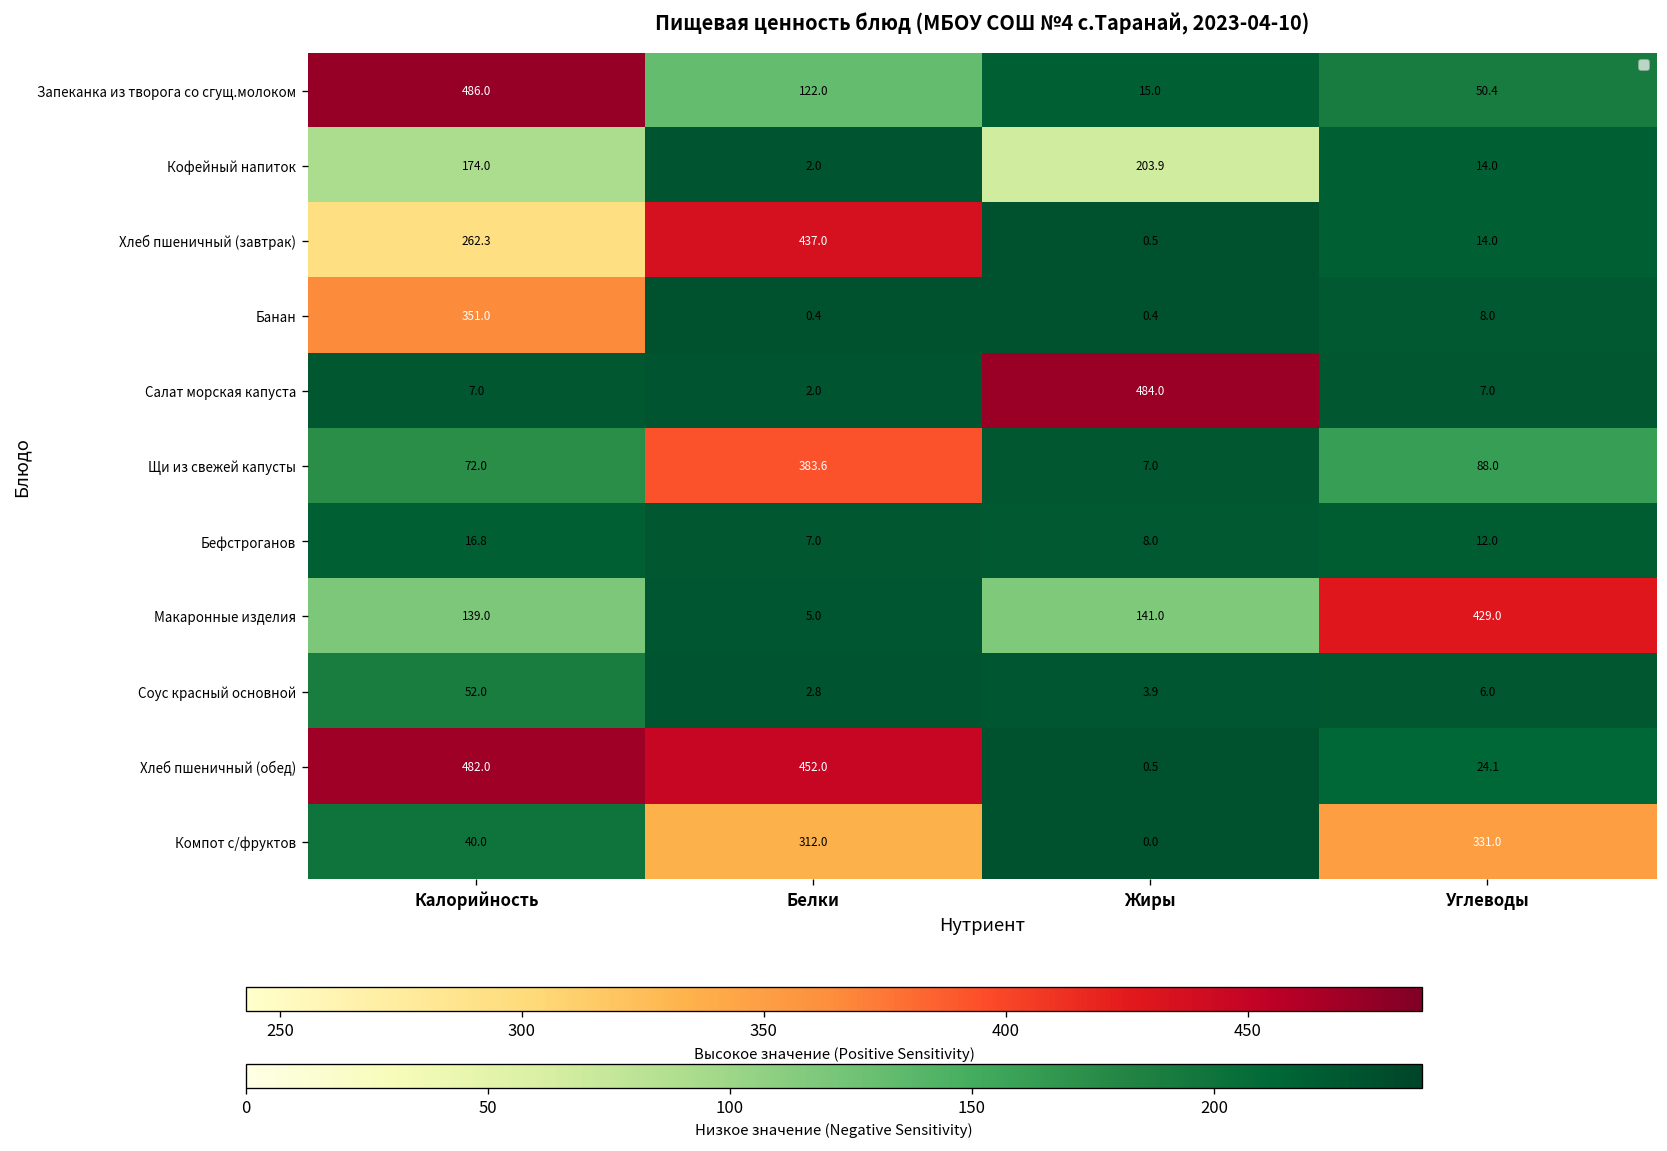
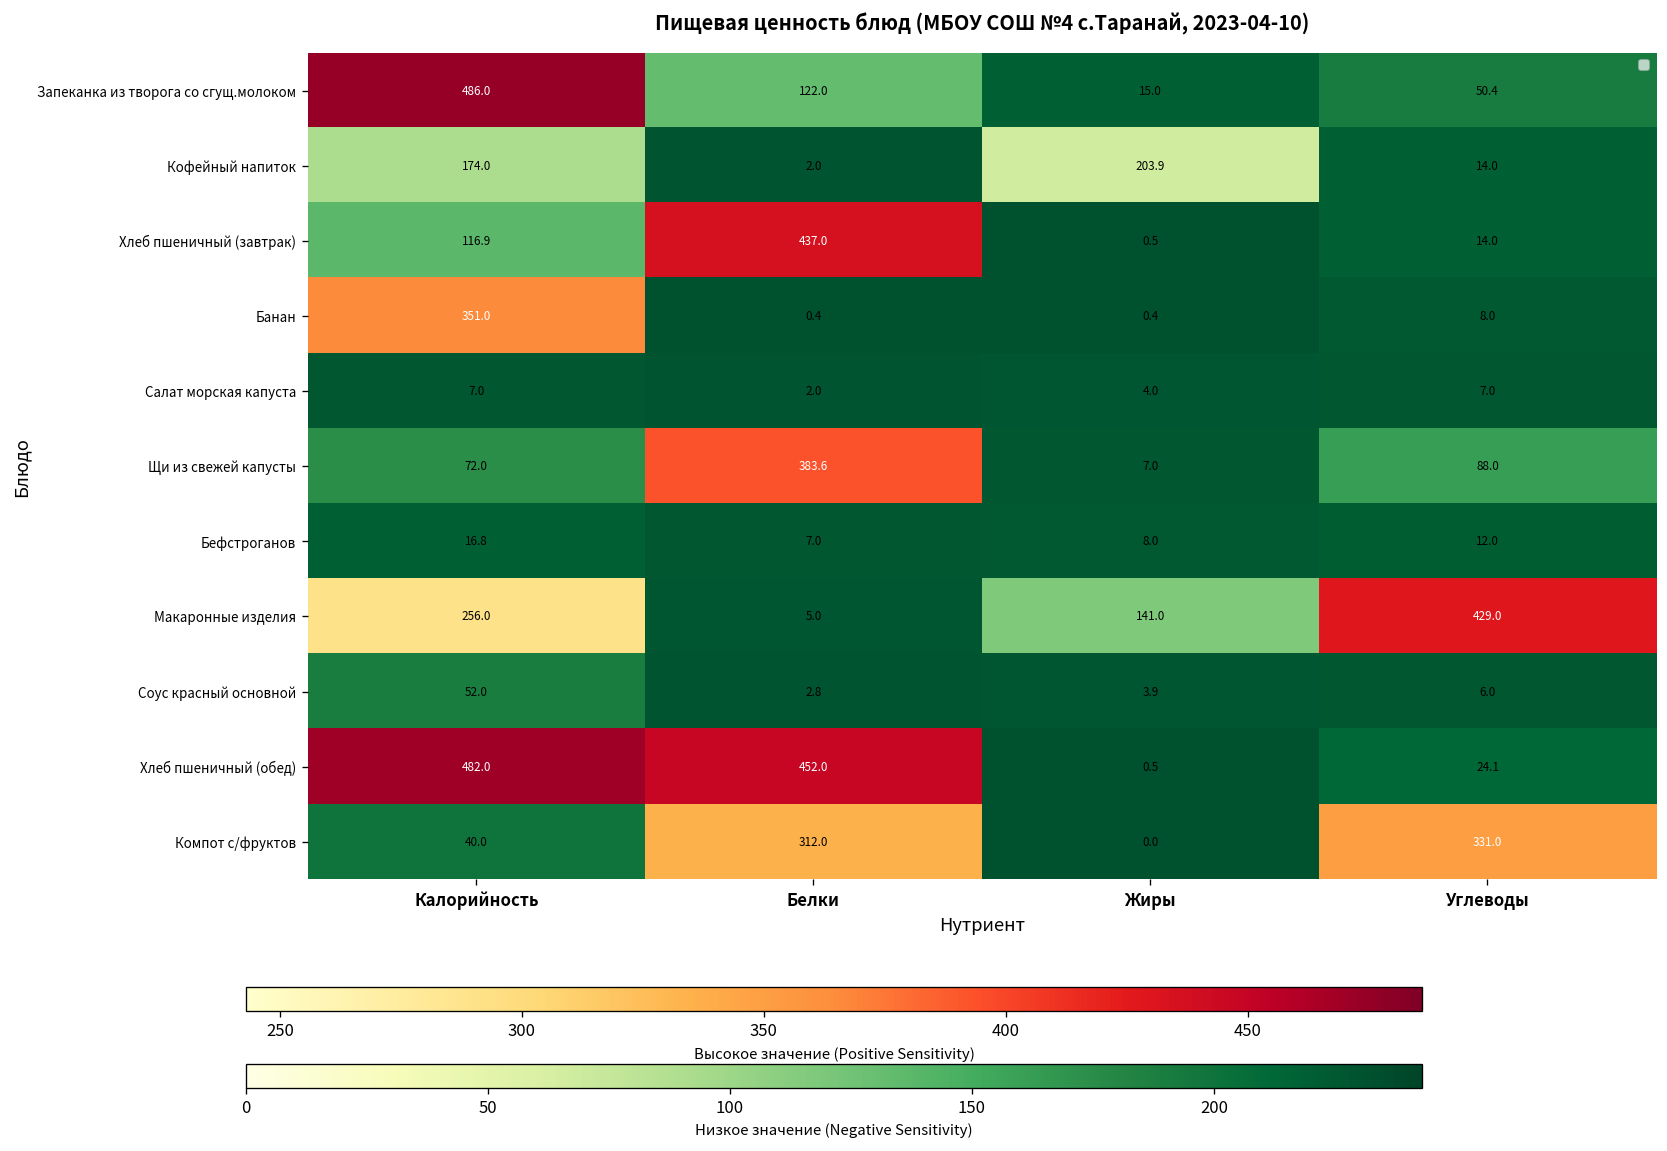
  {
    "Запеканка из творога со сгущ.молоком": {
      "Калорийность": 486.0,
      "Белки": 122.0,
      "Жиры": 15.0,
      "Углеводы": 50.4
    },
    "Кофейный напиток": {
      "Калорийность": 174.0,
      "Белки": 2.0,
      "Жиры": 203.9,
      "Углеводы": 14.0
    },
    "Хлеб пшеничный (завтрак)": {
-     "Калорийность": 262.3,
+     "Калорийность": 116.9,
      "Белки": 437.0,
      "Жиры": 0.5,
      "Углеводы": 14.0
    },
    "Банан": {
      "Калорийность": 351.0,
      "Белки": 0.4,
      "Жиры": 0.4,
      "Углеводы": 8.0
    },
    "Салат морская капуста": {
      "Калорийность": 7.0,
      "Белки": 2.0,
-     "Жиры": 484.0,
+     "Жиры": 4.0,
      "Углеводы": 7.0
    },
    "Щи из свежей капусты": {
      "Калорийность": 72.0,
      "Белки": 383.6,
      "Жиры": 7.0,
      "Углеводы": 88.0
    },
    "Бефстроганов": {
      "Калорийность": 16.8,
      "Белки": 7.0,
      "Жиры": 8.0,
      "Углеводы": 12.0
    },
    "Макаронные изделия": {
-     "Калорийность": 139.0,
+     "Калорийность": 256.0,
      "Белки": 5.0,
      "Жиры": 141.0,
      "Углеводы": 429.0
    },
    "Соус красный основной": {
      "Калорийность": 52.0,
      "Белки": 2.8,
      "Жиры": 3.9,
      "Углеводы": 6.0
    },
    "Хлеб пшеничный (обед)": {
      "Калорийность": 482.0,
      "Белки": 452.0,
      "Жиры": 0.5,
      "Углеводы": 24.1
    },
    "Компот с/фруктов": {
      "Калорийность": 40.0,
      "Белки": 312.0,
      "Жиры": 0.0,
      "Углеводы": 331.0
    }
  }
